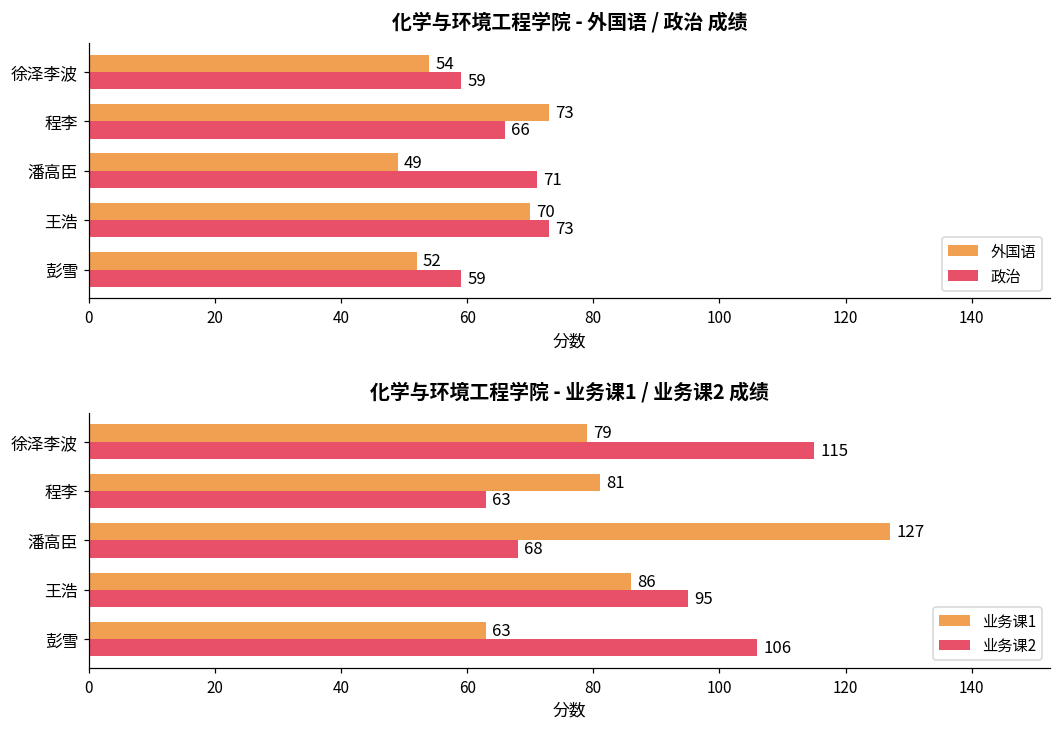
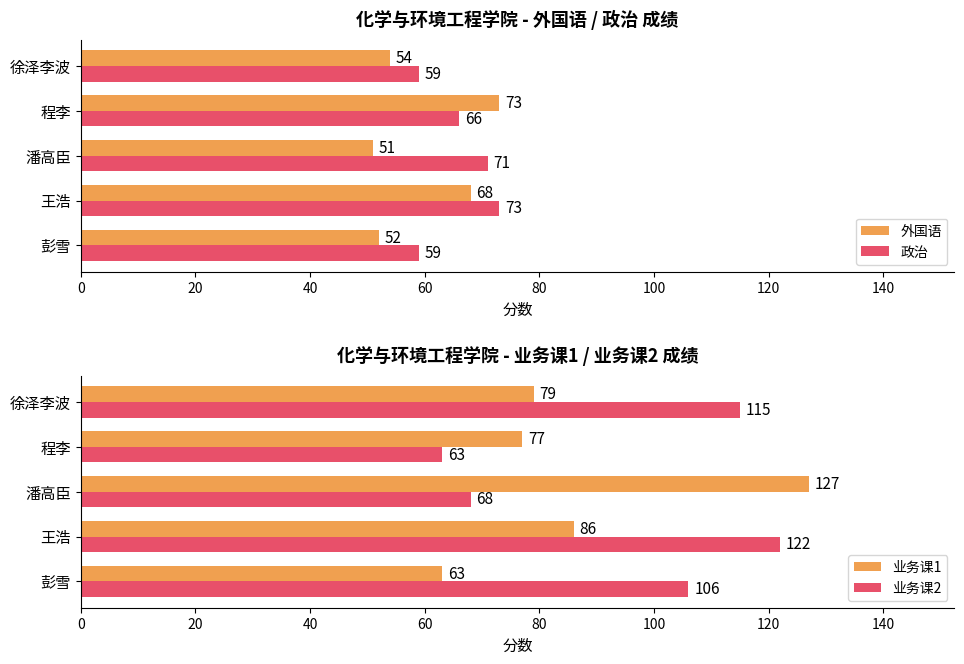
  {
    "化学与环境工程学院 - 外国语 / 政治 成绩": {
      "外国语": {
        "徐泽李波": 54,
        "程李": 73,
-       "潘高臣": 49,
-       "王浩": 70,
+       "潘高臣": 51,
+       "王浩": 68,
        "彭雪": 52
      },
      "政治": {
        "徐泽李波": 59,
        "程李": 66,
        "潘高臣": 71,
        "王浩": 73,
        "彭雪": 59
      }
    },
    "化学与环境工程学院 - 业务课1 / 业务课2 成绩": {
      "业务课1": {
        "徐泽李波": 79,
-       "程李": 81,
+       "程李": 77,
        "潘高臣": 127,
        "王浩": 86,
        "彭雪": 63
      },
      "业务课2": {
        "徐泽李波": 115,
        "程李": 63,
        "潘高臣": 68,
-       "王浩": 95,
+       "王浩": 122,
        "彭雪": 106
      }
    }
  }
